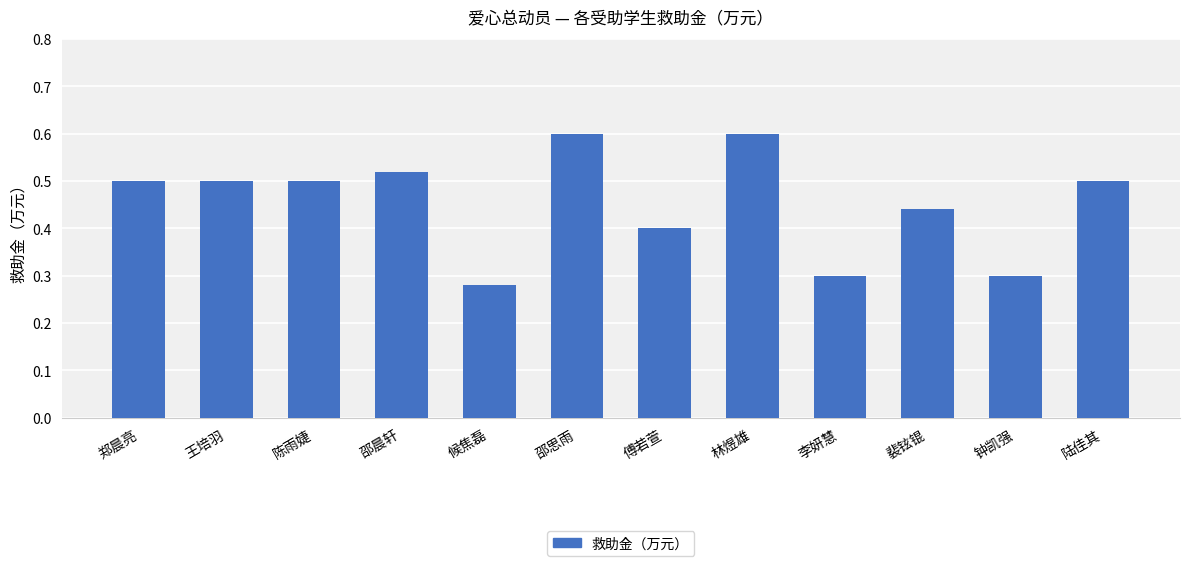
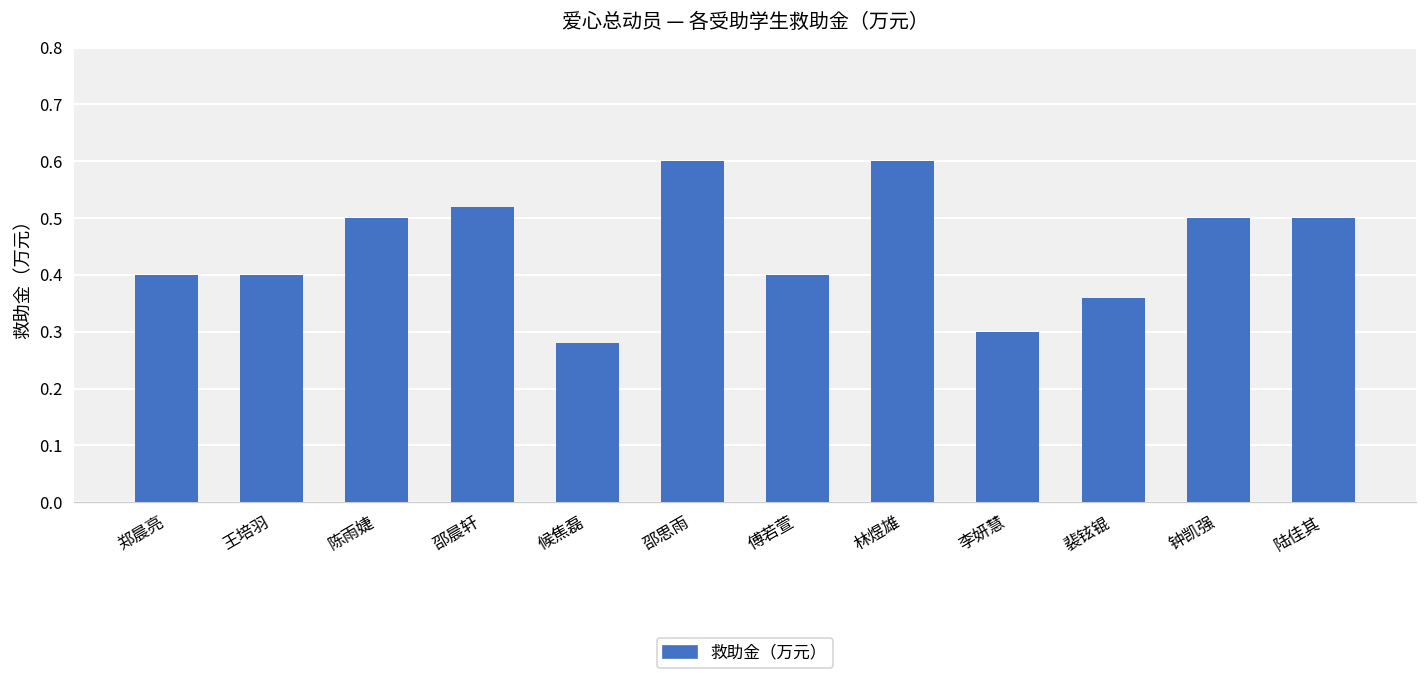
  {
-   "郑晨亮": 0.5,
-   "王培羽": 0.5,
+   "郑晨亮": 0.4,
+   "王培羽": 0.4,
    "陈雨婕": 0.50,
    "邵晨轩": 0.52,
    "候焦磊": 0.28,
    "邵思雨": 0.60,
    "傅若萱": 0.40,
    "林煜雄": 0.60,
    "李妍慧": 0.30,
-   "裴铉锟": 0.44,
-   "钟凯强": 0.3,
+   "裴铉锟": 0.36,
+   "钟凯强": 0.5,
    "陆佳其": 0.50
  }
